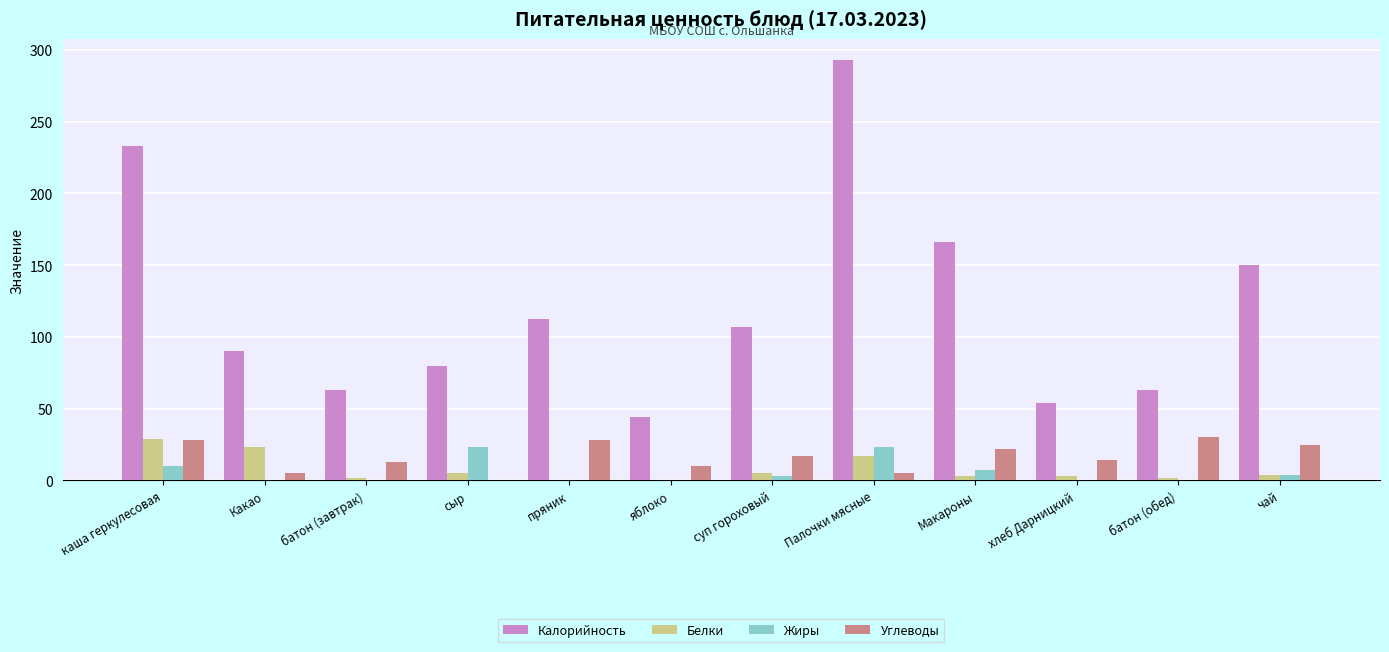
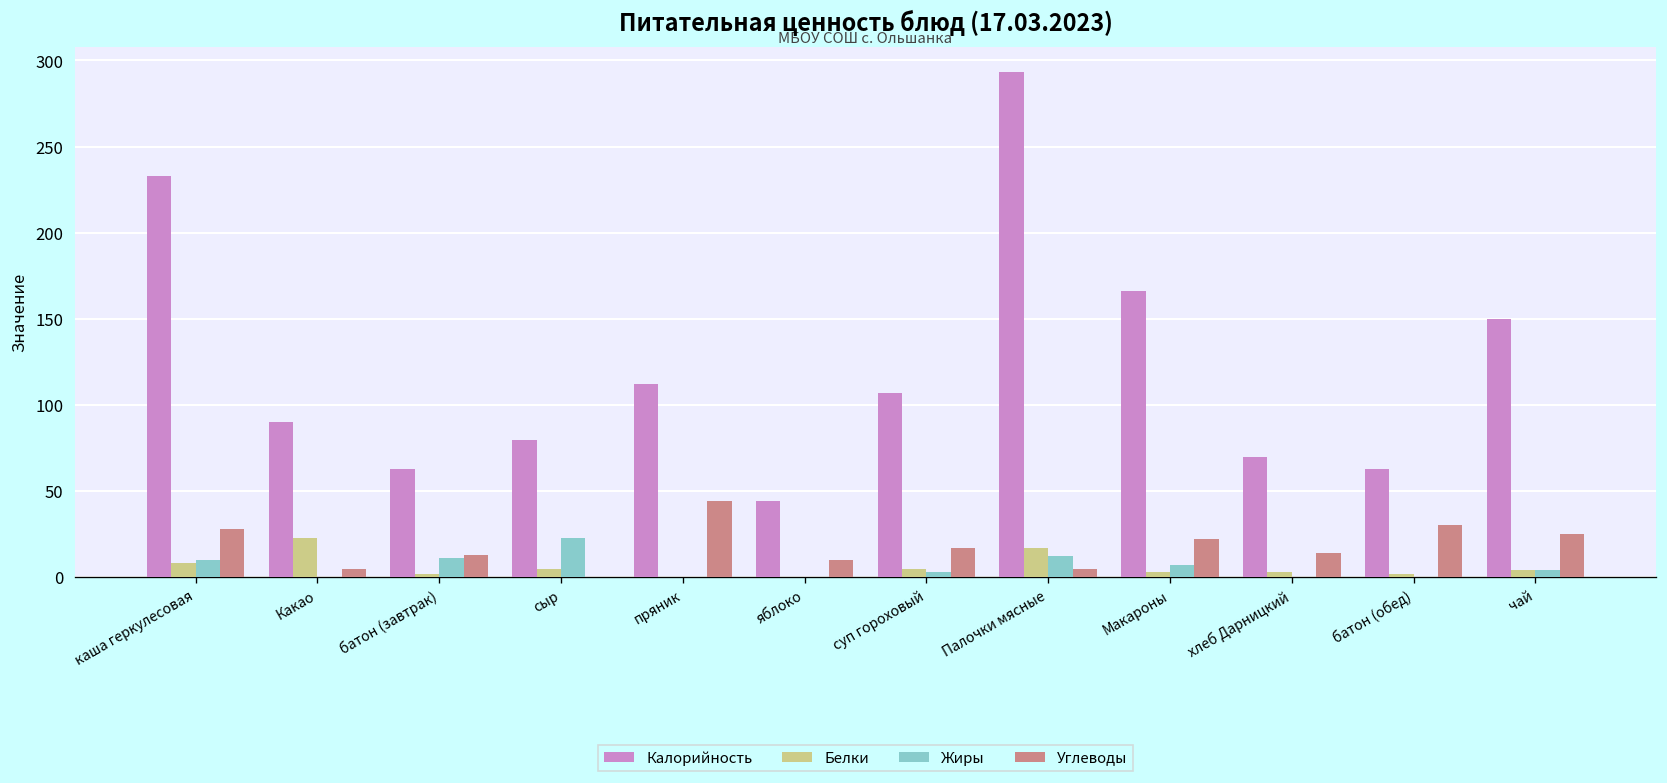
  {
    "Калорийность": {
      "каша геркулесовая": 233,
      "Какао": 90,
      "батон (завтрак)": 63,
      "сыр": 80,
      "пряник": 112,
      "яблоко": 44,
      "суп гороховый": 107,
      "Палочки мясные": 293,
      "Макароны": 166,
-     "хлеб Дарницкий": 54,
+     "хлеб Дарницкий": 70,
      "батон (обед)": 63,
      "чай": 150
    },
    "Белки": {
-     "каша геркулесовая": 29,
+     "каша геркулесовая": 8,
      "Какао": 23,
      "батон (завтрак)": 2,
      "сыр": 5,
      "пряник": 0,
      "яблоко": 0,
      "суп гороховый": 5,
      "Палочки мясные": 17,
      "Макароны": 3,
      "хлеб Дарницкий": 3,
      "батон (обед)": 2,
      "чай": 4
    },
    "Жиры": {
      "каша геркулесовая": 10,
      "Какао": 0,
-     "батон (завтрак)": 0,
+     "батон (завтрак)": 11,
      "сыр": 23,
      "пряник": 0,
      "яблоко": 0,
      "суп гороховый": 3,
-     "Палочки мясные": 23,
+     "Палочки мясные": 12,
      "Макароны": 7,
      "хлеб Дарницкий": 0,
      "батон (обед)": 0,
      "чай": 4
    },
    "Углеводы": {
      "каша геркулесовая": 28,
      "Какао": 5,
      "батон (завтрак)": 13,
      "сыр": 0,
-     "пряник": 28,
+     "пряник": 44,
      "яблоко": 10,
      "суп гороховый": 17,
      "Палочки мясные": 5,
      "Макароны": 22,
      "хлеб Дарницкий": 14,
      "батон (обед)": 30,
      "чай": 25
    }
  }
